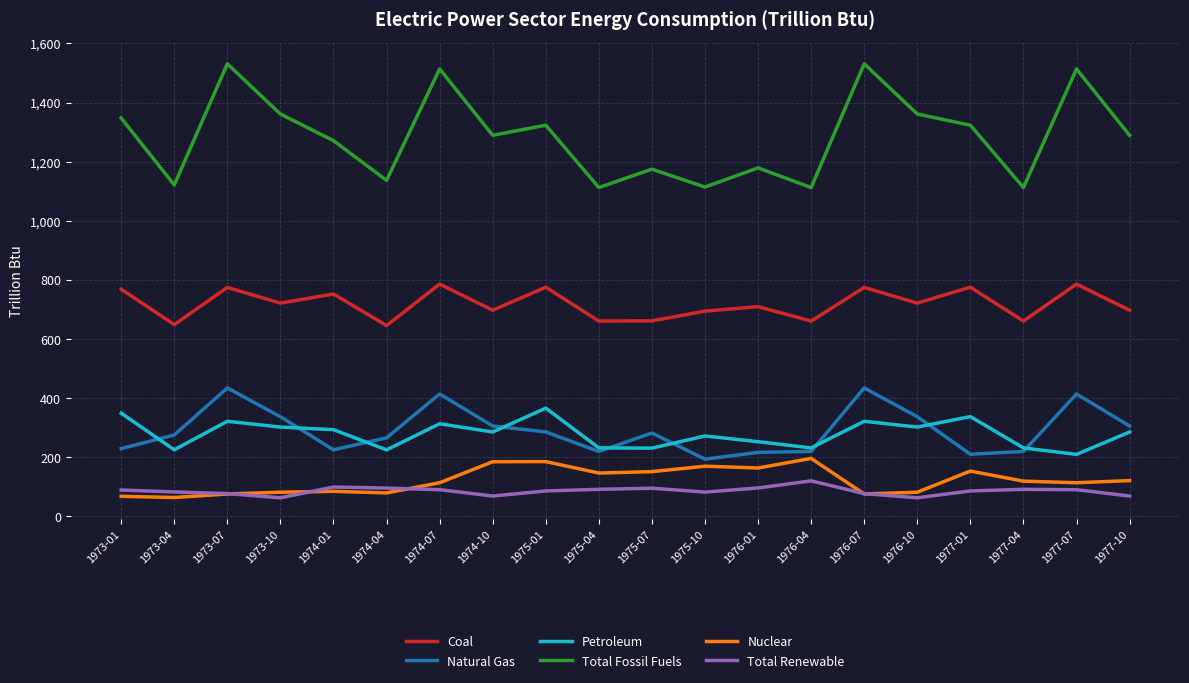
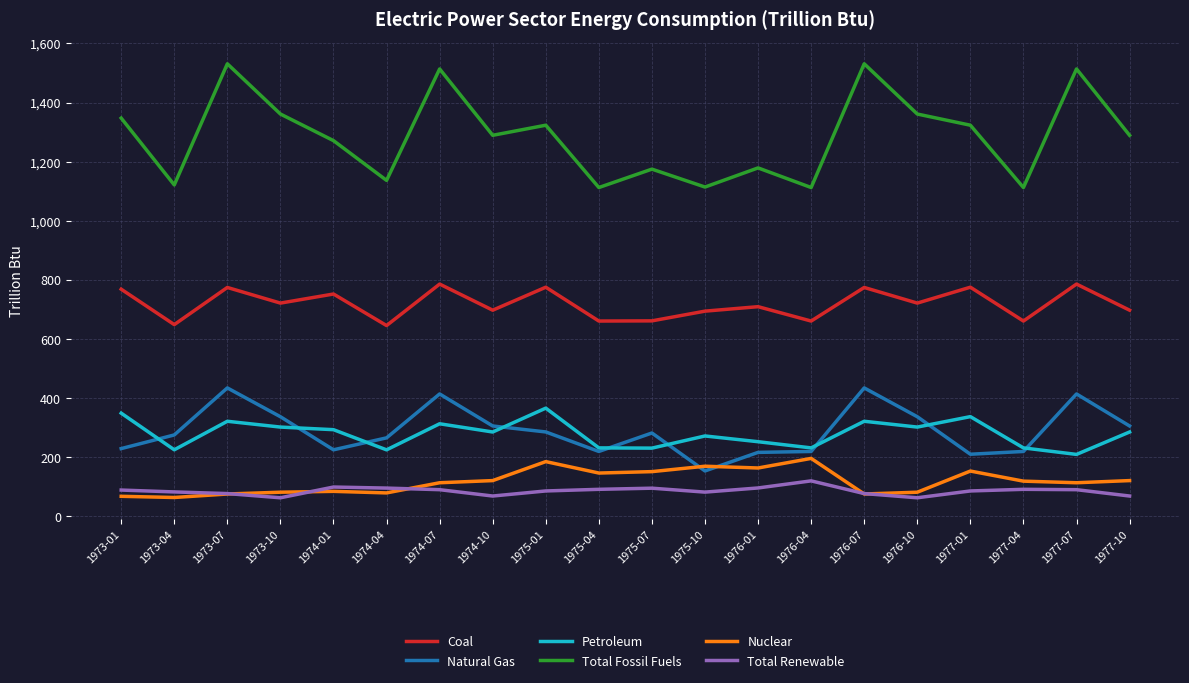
  {
    "Coal": {
      "1973-01": "770",
      "1973-04": "650",
      "1973-07": "770",
      "1973-10": "720",
      "1974-01": "750",
      "1974-04": "650",
      "1974-07": "790",
      "1974-10": "700",
      "1975-01": "780",
      "1975-04": "660",
      "1975-07": "660",
      "1975-10": "690",
      "1976-01": "710",
      "1976-04": "660",
      "1976-07": "770",
      "1976-10": "720",
      "1977-01": "780",
      "1977-04": "660",
      "1977-07": "790",
      "1977-10": "700"
    },
    "Natural Gas": {
      "1973-01": "230",
      "1973-04": "280",
      "1973-07": "430",
      "1973-10": "340",
      "1974-01": "230",
      "1974-04": "270",
      "1974-07": "410",
      "1974-10": "310",
      "1975-01": "290",
      "1975-04": "220",
      "1975-07": "280",
-     "1975-10": "190",
+     "1975-10": "150",
      "1976-01": "220",
      "1976-04": "220",
      "1976-07": "430",
      "1976-10": "340",
      "1977-01": "210",
      "1977-04": "220",
      "1977-07": "410",
      "1977-10": "310"
    },
    "Petroleum": {
      "1973-01": "350",
      "1973-04": "230",
      "1973-07": "320",
      "1973-10": "300",
      "1974-01": "290",
      "1974-04": "230",
      "1974-07": "310",
      "1974-10": "290",
      "1975-01": "370",
      "1975-04": "230",
      "1975-07": "230",
      "1975-10": "270",
      "1976-01": "250",
      "1976-04": "230",
      "1976-07": "320",
      "1976-10": "300",
      "1977-01": "340",
      "1977-04": "230",
      "1977-07": "210",
      "1977-10": "290"
    },
    "Total Fossil Fuels": {
      "1973-01": "1,350",
      "1973-04": "1,120",
      "1973-07": "1,530",
      "1973-10": "1,360",
      "1974-01": "1,270",
      "1974-04": "1,140",
      "1974-07": "1,510",
      "1974-10": "1,290",
      "1975-01": "1,320",
      "1975-04": "1,110",
      "1975-07": "1,170",
      "1975-10": "1,110",
      "1976-01": "1,180",
      "1976-04": "1,110",
      "1976-07": "1,530",
      "1976-10": "1,360",
      "1977-01": "1,320",
      "1977-04": "1,110",
      "1977-07": "1,510",
      "1977-10": "1,290"
    },
    "Nuclear": {
      "1973-01": "70",
      "1973-04": "60",
      "1973-10": "80",
      "1974-01": "80",
      "1974-04": "80",
      "1974-07": "110",
-     "1974-10": "190",
+     "1974-10": "120",
      "1975-01": "190",
      "1975-04": "150",
      "1975-07": "150",
      "1975-10": "170",
      "1976-01": "160",
      "1976-04": "200",
      "1976-10": "80",
      "1977-01": "150",
      "1977-04": "120",
      "1977-07": "110",
      "1977-10": "120"
    },
    "Total Renewable": {
      "1973-01": "90",
      "1973-04": "80",
      "1973-10": "60",
      "1974-01": "100",
      "1974-04": "100",
      "1974-07": "90",
      "1974-10": "70",
      "1975-01": "90",
      "1975-04": "90",
      "1975-07": "100",
      "1975-10": "80",
      "1976-01": "100",
      "1976-04": "120",
      "1976-10": "60",
      "1977-01": "90",
      "1977-04": "90",
      "1977-07": "90",
      "1977-10": "70"
    }
  }
